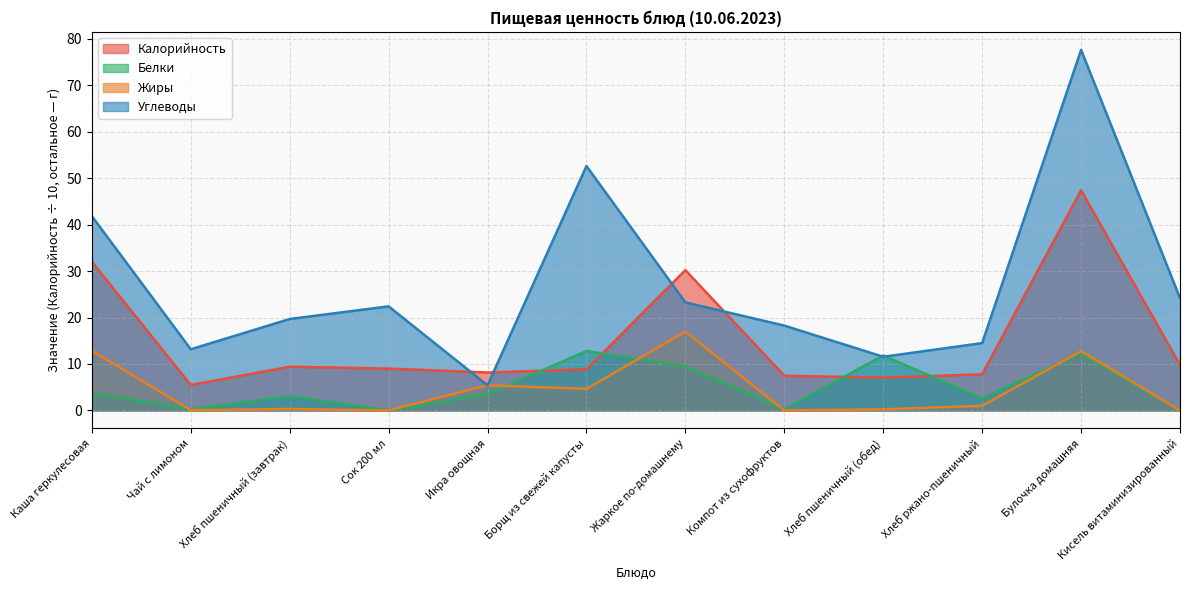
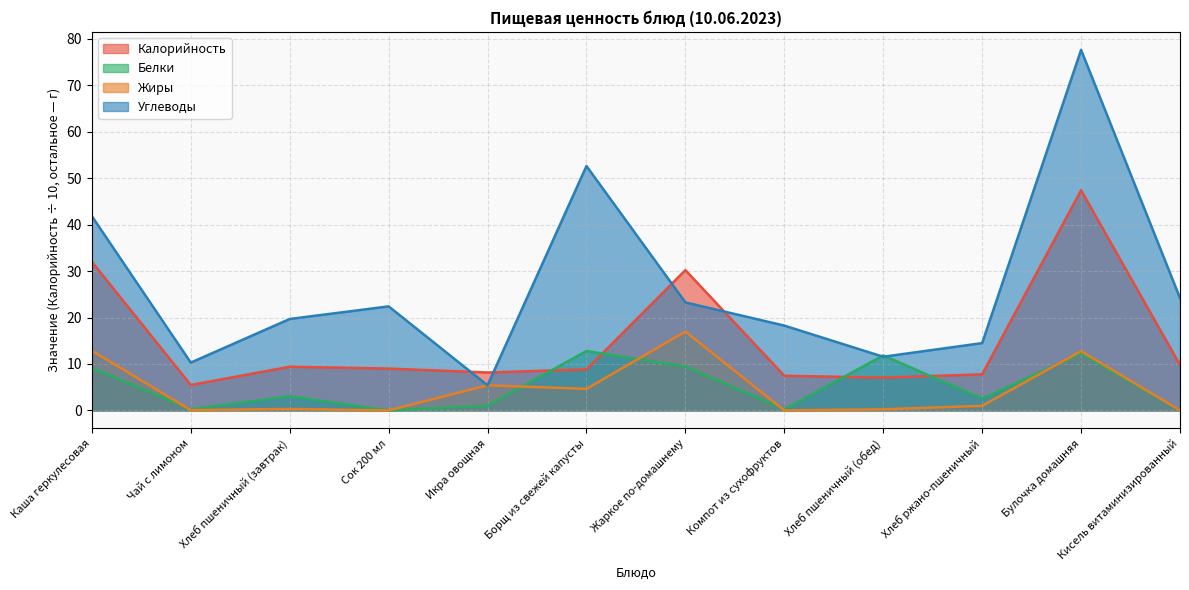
  {
    "Белки": {
-     "Каша геркулесовая": 4,
+     "Каша геркулесовая": 9,
      "Хлеб пшеничный (завтрак)": 3,
-     "Икра овощная": 3,
+     "Икра овощная": 1,
      "Борщ из свежей капусты": 13,
      "Жаркое по-домашнему": 9,
      "Хлеб ржано-пшеничный": 3
    },
    "Углеводы": {
      "Каша геркулесовая": 42,
-     "Чай с лимоном": 13,
+     "Чай с лимоном": 10,
      "Хлеб пшеничный (завтрак)": 20,
      "Сок 200 мл": 22,
      "Борщ из свежей капусты": 53,
      "Жаркое по-домашнему": 23,
      "Компот из сухофруктов": 18,
      "Хлеб ржано-пшеничный": 14,
      "Булочка домашняя": 78,
      "Кисель витаминизированный": 24
    }
  }
